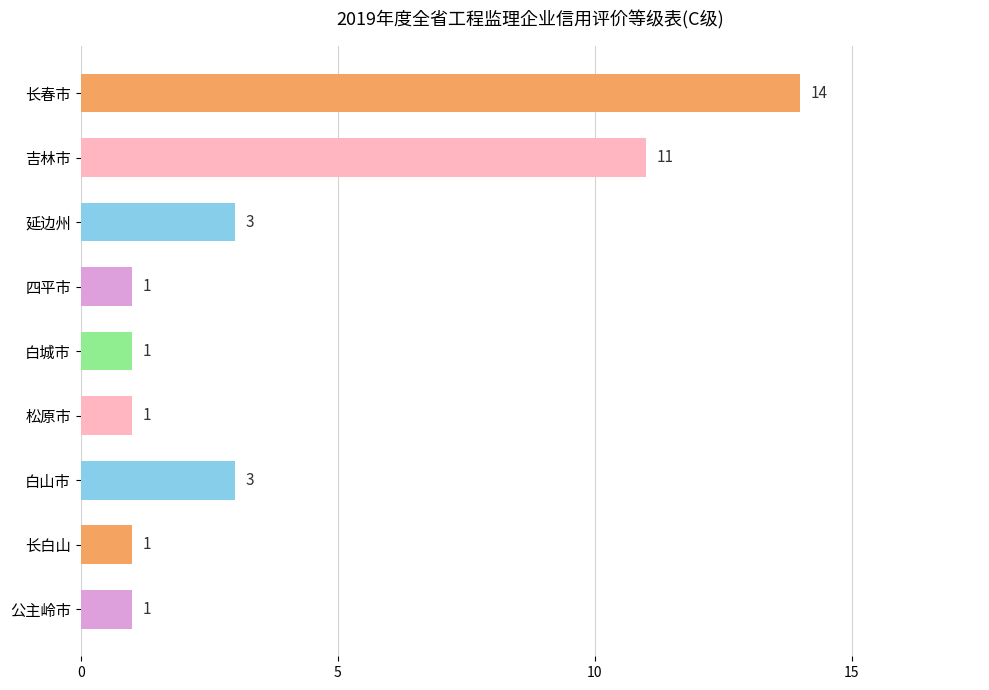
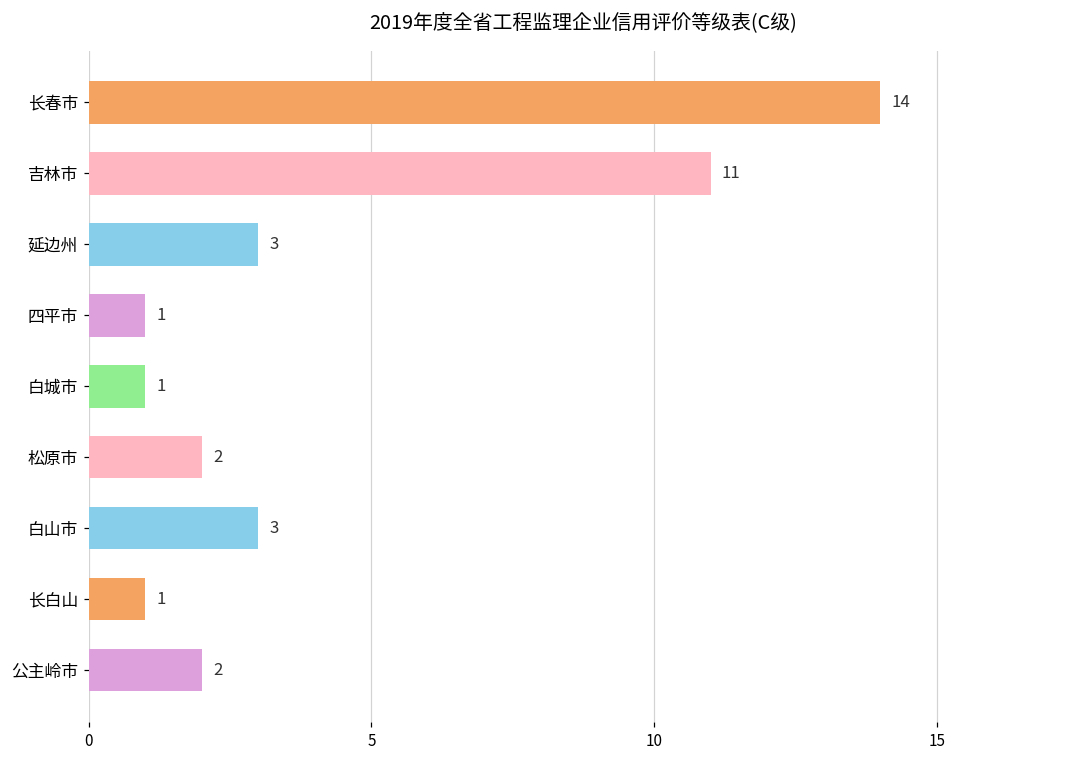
  {
    "长春市": 14,
    "吉林市": 11,
    "延边州": 3,
    "四平市": 1,
    "白城市": 1,
-   "松原市": 1,
+   "松原市": 2,
    "白山市": 3,
    "长白山": 1,
-   "公主岭市": 1
+   "公主岭市": 2
  }
